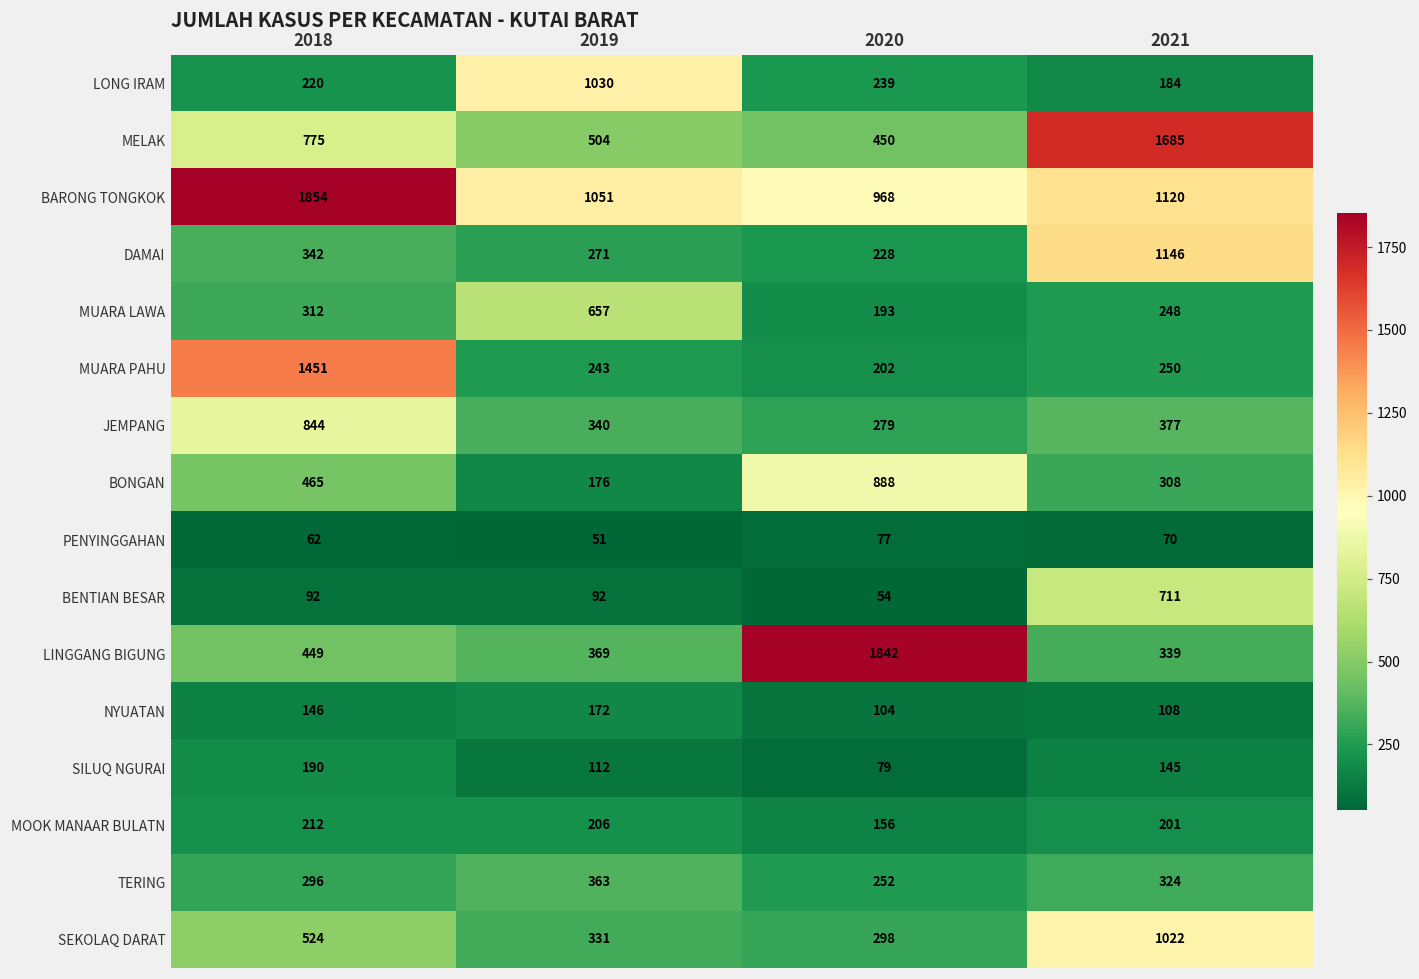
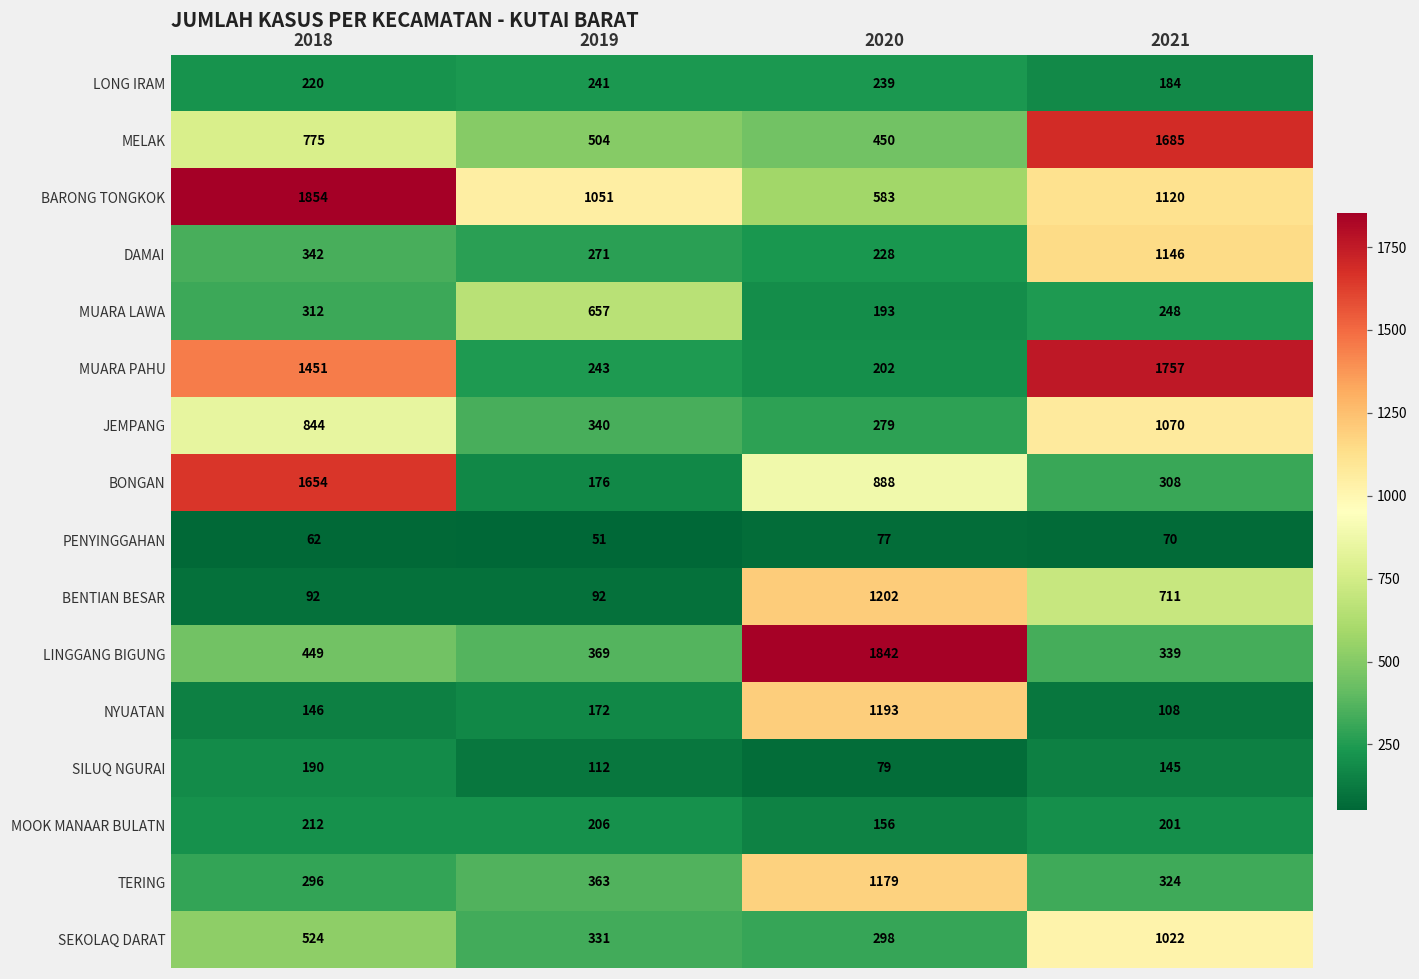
  {
    "LONG IRAM": {
      "2018": 220,
-     "2019": 1030,
+     "2019": 241,
      "2020": 239,
      "2021": 184
    },
    "MELAK": {
      "2018": 775,
      "2019": 504,
      "2020": 450,
      "2021": 1685
    },
    "BARONG TONGKOK": {
      "2018": 1854,
      "2019": 1051,
-     "2020": 968,
+     "2020": 583,
      "2021": 1120
    },
    "DAMAI": {
      "2018": 342,
      "2019": 271,
      "2020": 228,
      "2021": 1146
    },
    "MUARA LAWA": {
      "2018": 312,
      "2019": 657,
      "2020": 193,
      "2021": 248
    },
    "MUARA PAHU": {
      "2018": 1451,
      "2019": 243,
      "2020": 202,
-     "2021": 250
+     "2021": 1757
    },
    "JEMPANG": {
      "2018": 844,
      "2019": 340,
      "2020": 279,
-     "2021": 377
+     "2021": 1070
    },
    "BONGAN": {
-     "2018": 465,
+     "2018": 1654,
      "2019": 176,
      "2020": 888,
      "2021": 308
    },
    "PENYINGGAHAN": {
      "2018": 62,
      "2019": 51,
      "2020": 77,
      "2021": 70
    },
    "BENTIAN BESAR": {
      "2018": 92,
      "2019": 92,
-     "2020": 54,
+     "2020": 1202,
      "2021": 711
    },
    "LINGGANG BIGUNG": {
      "2018": 449,
      "2019": 369,
      "2020": 1842,
      "2021": 339
    },
    "NYUATAN": {
      "2018": 146,
      "2019": 172,
-     "2020": 104,
+     "2020": 1193,
      "2021": 108
    },
    "SILUQ NGURAI": {
      "2018": 190,
      "2019": 112,
      "2020": 79,
      "2021": 145
    },
    "MOOK MANAAR BULATN": {
      "2018": 212,
      "2019": 206,
      "2020": 156,
      "2021": 201
    },
    "TERING": {
      "2018": 296,
      "2019": 363,
-     "2020": 252,
+     "2020": 1179,
      "2021": 324
    },
    "SEKOLAQ DARAT": {
      "2018": 524,
      "2019": 331,
      "2020": 298,
      "2021": 1022
    }
  }
